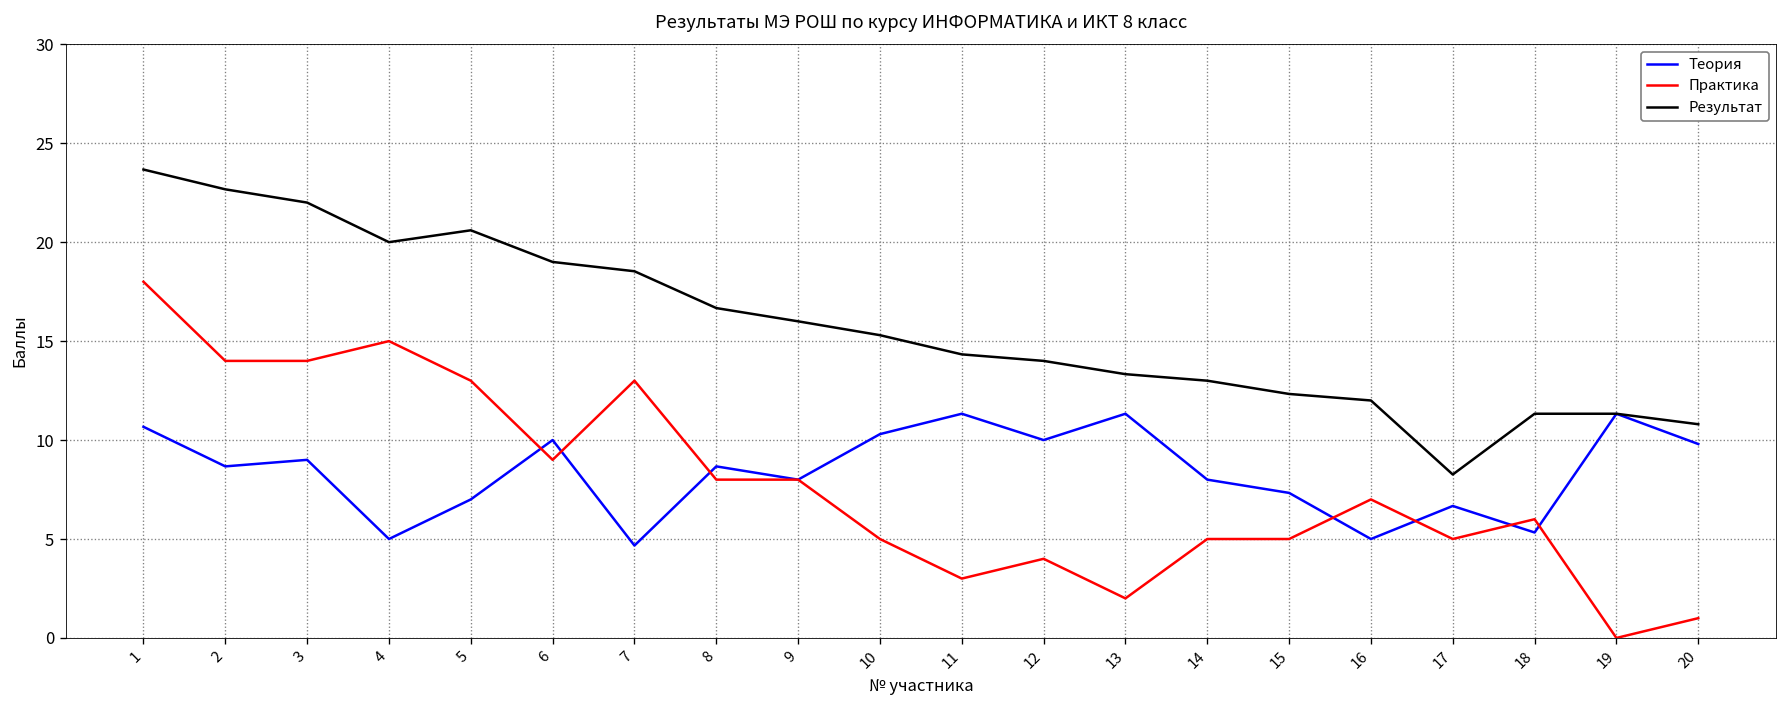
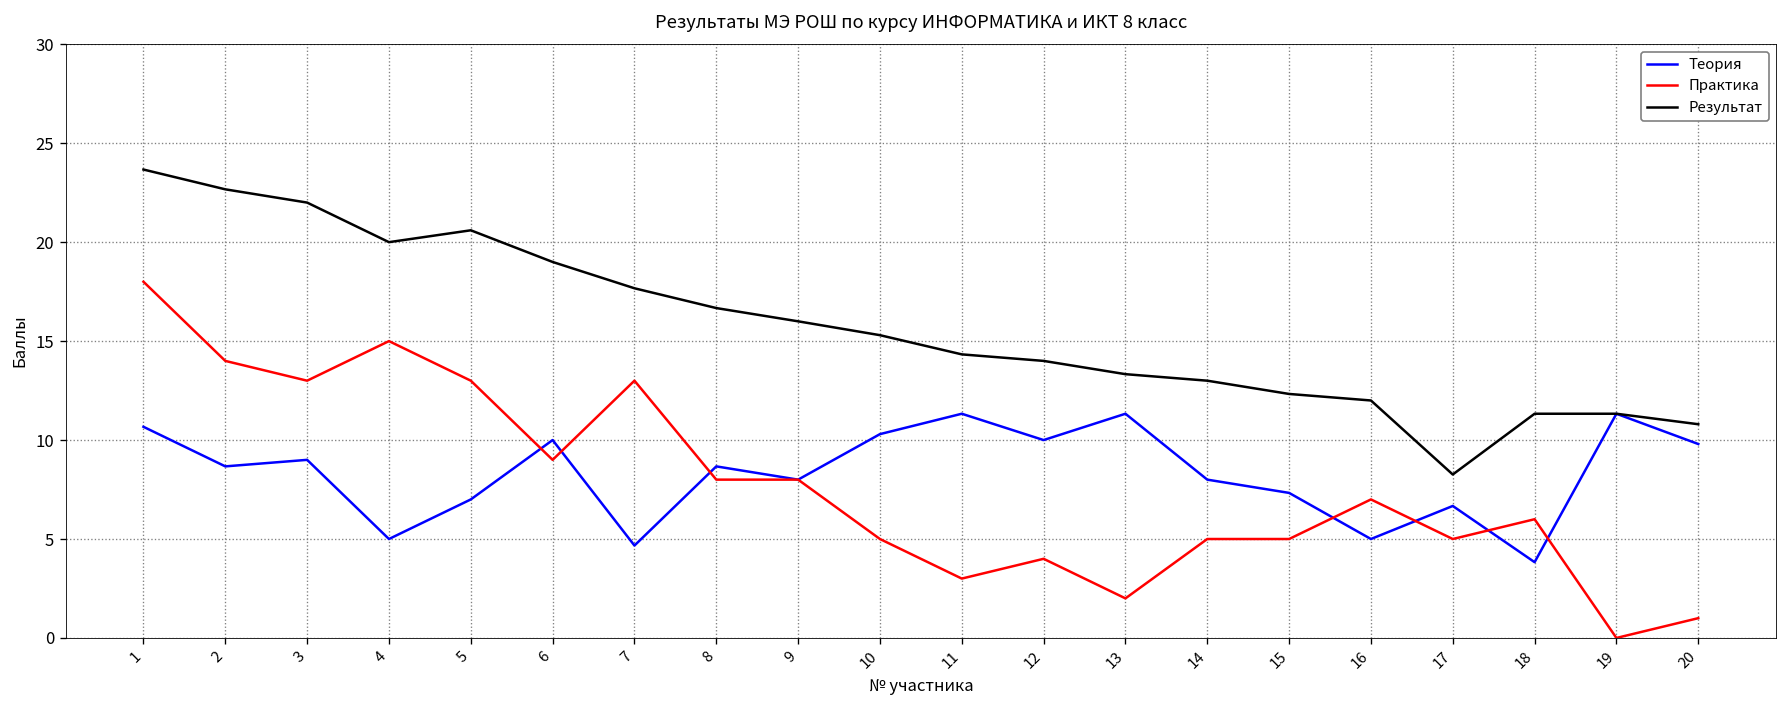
  {
    "Теория": {
      "1": 10.7,
      "2": 8.7,
      "3": 9.0,
      "4": 5.0,
      "5": 7.0,
      "6": 10.0,
      "7": 4.7,
      "8": 8.7,
      "10": 10.3,
      "11": 11.3,
      "12": 10.0,
      "13": 11.3,
      "14": 8.0,
      "15": 7.3,
      "16": 5.0,
      "17": 6.7,
-     "18": 5.3,
+     "18": 3.8,
      "20": 9.8
    },
    "Практика": {
      "1": 18,
      "2": 14,
-     "3": 14,
+     "3": 13,
      "4": 15,
      "5": 13,
      "6": 9,
      "7": 13,
      "8": 8,
      "10": 5,
      "11": 3,
      "12": 4,
      "13": 2,
      "14": 5,
      "15": 5,
      "16": 7,
      "17": 5,
      "18": 6,
      "19": 0,
      "20": 1
    },
    "Результат": {
      "1": 23.7,
      "2": 22.7,
      "3": 22.0,
      "4": 20.0,
      "5": 20.6,
      "6": 19.0,
-     "7": 18.5,
+     "7": 17.7,
      "8": 16.7,
      "9": 16.0,
      "10": 15.3,
      "11": 14.3,
      "12": 14.0,
      "13": 13.3,
      "14": 13.0,
      "15": 12.3,
      "16": 12.0,
      "17": 8.3,
      "18": 11.3,
      "20": 10.8
    }
  }
